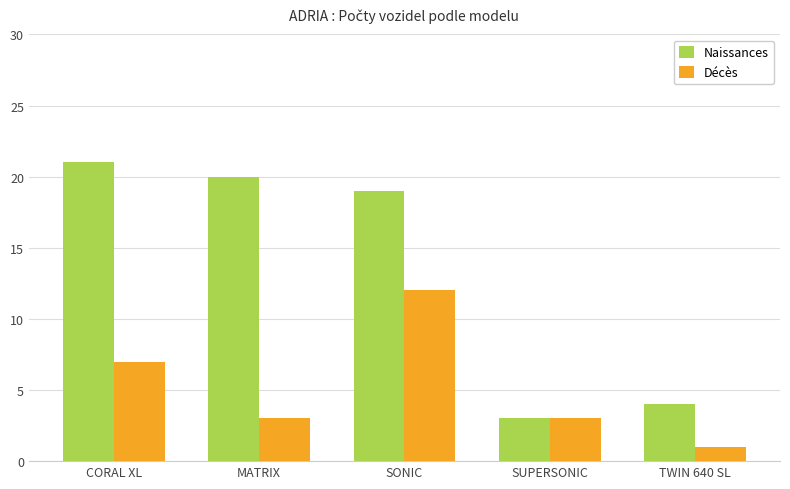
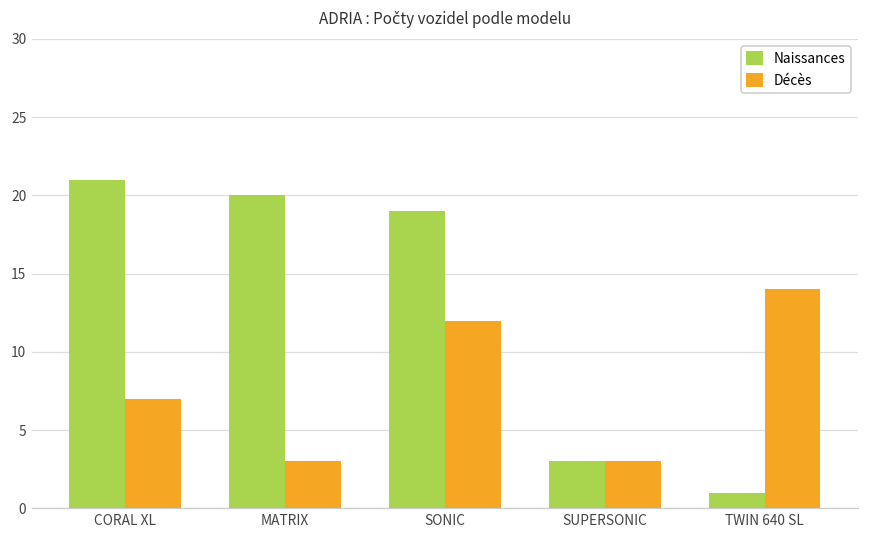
  {
    "Naissances": {
      "CORAL XL": 21,
      "MATRIX": 20,
      "SONIC": 19,
      "SUPERSONIC": 3,
-     "TWIN 640 SL": 4
+     "TWIN 640 SL": 1
    },
    "Décès": {
      "CORAL XL": 7,
      "MATRIX": 3,
      "SONIC": 12,
      "SUPERSONIC": 3,
-     "TWIN 640 SL": 1
+     "TWIN 640 SL": 14
    }
  }
